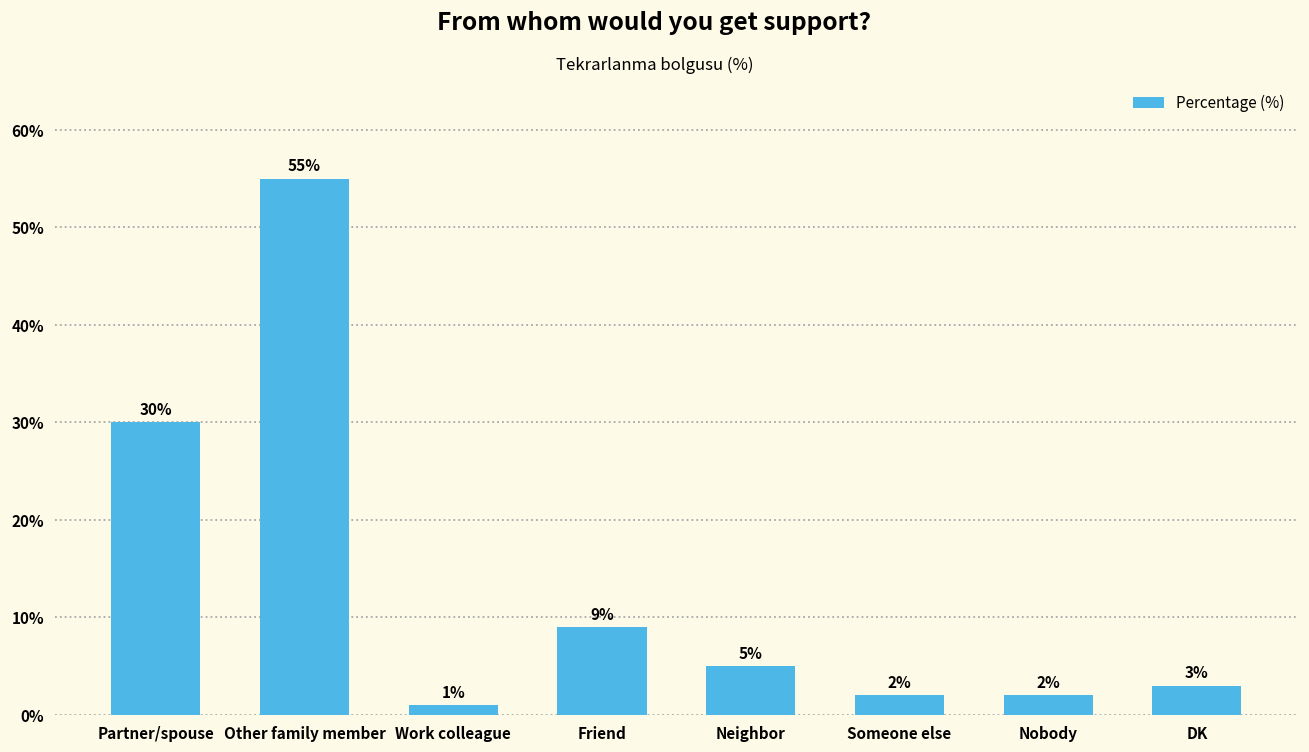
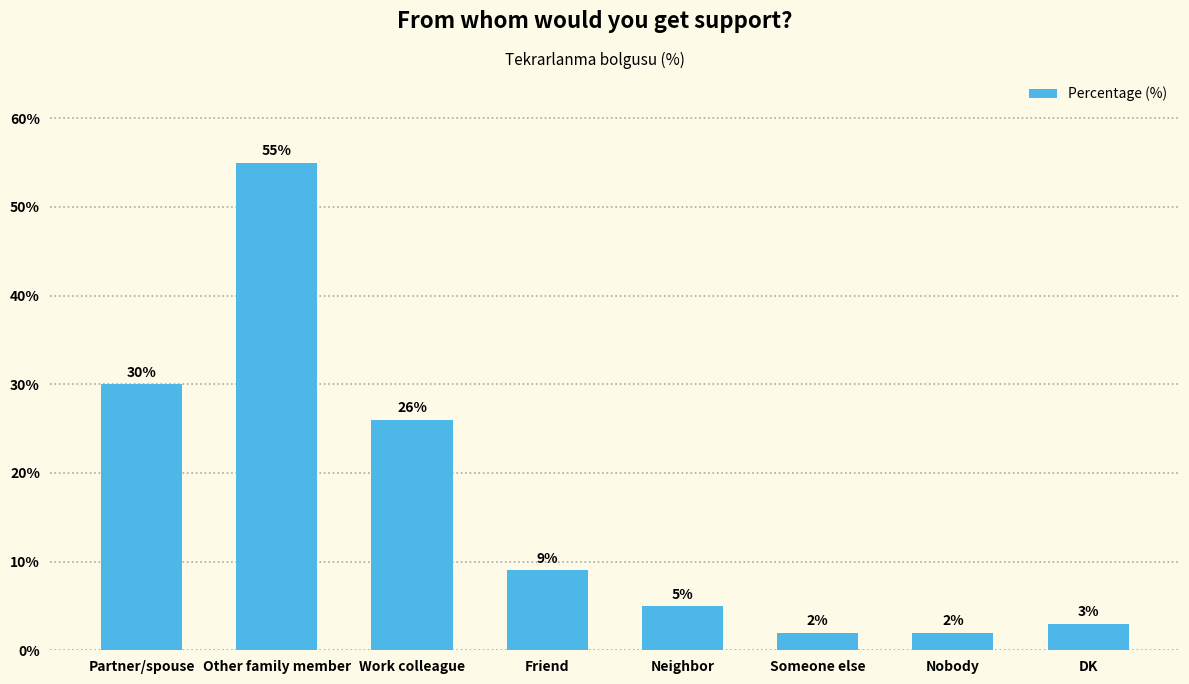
  {
    "Partner/spouse": "30%",
    "Other family member": "55%",
-   "Work colleague": "1%",
+   "Work colleague": "26%",
    "Friend": "9%",
    "Neighbor": "5%",
    "Someone else": "2%",
    "Nobody": "2%",
    "DK": "3%"
  }
